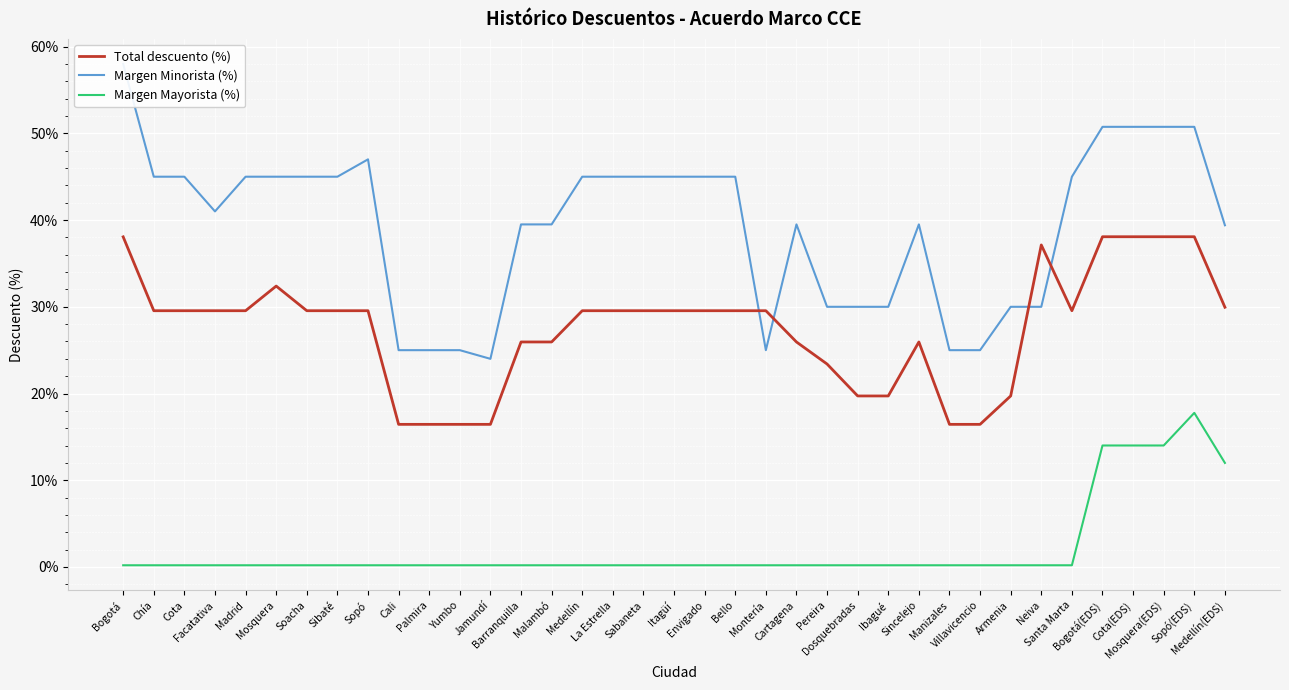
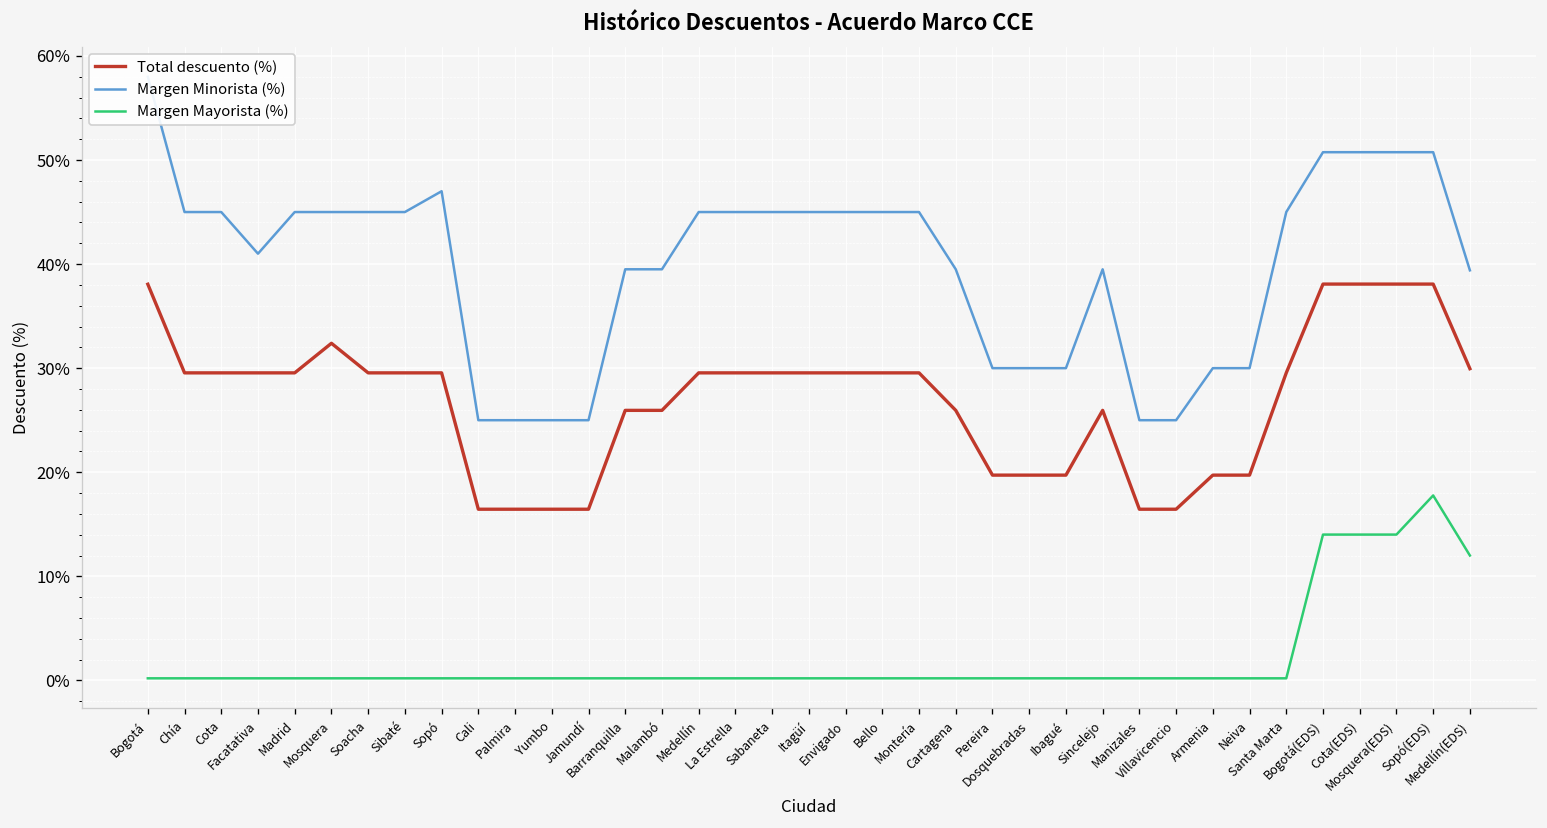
  {
    "Total descuento (%)": {
      "Bogotá": "38%",
      "Chía": "30%",
      "Cota": "30%",
      "Facatativa": "30%",
      "Madrid": "30%",
      "Mosquera": "32%",
      "Soacha": "30%",
      "Sibaté": "30%",
      "Sopó": "30%",
      "Cali": "16%",
      "Palmira": "16%",
      "Yumbo": "16%",
      "Jamundí": "16%",
      "Barranquilla": "26%",
      "Malambó": "26%",
      "Medellín": "30%",
      "La Estrella": "30%",
      "Sabaneta": "30%",
      "Itagüí": "30%",
      "Envigado": "30%",
      "Bello": "30%",
      "Montería": "30%",
      "Cartagena": "26%",
-     "Pereira": "23%",
+     "Pereira": "20%",
      "Dosquebradas": "20%",
      "Ibagué": "20%",
      "Sincelejo": "26%",
      "Manizales": "16%",
      "Villavicencio": "16%",
      "Armenia": "20%",
-     "Neiva": "37%",
+     "Neiva": "20%",
      "Santa Marta": "30%",
      "Bogotá(EDS)": "38%",
      "Cota(EDS)": "38%",
      "Mosquera(EDS)": "38%",
      "Sopó(EDS)": "38%",
      "Medellín(EDS)": "30%"
    },
    "Margen Minorista (%)": {
      "Chía": "45%",
      "Cota": "45%",
      "Facatativa": "41%",
      "Madrid": "45%",
      "Mosquera": "45%",
      "Soacha": "45%",
      "Sibaté": "45%",
      "Sopó": "47%",
      "Cali": "25%",
      "Palmira": "25%",
      "Yumbo": "25%",
-     "Jamundí": "24%",
+     "Jamundí": "25%",
      "Barranquilla": "40%",
      "Malambó": "40%",
      "Medellín": "45%",
      "La Estrella": "45%",
      "Sabaneta": "45%",
      "Itagüí": "45%",
      "Envigado": "45%",
      "Bello": "45%",
-     "Montería": "25%",
+     "Montería": "45%",
      "Cartagena": "40%",
      "Pereira": "30%",
      "Dosquebradas": "30%",
      "Ibagué": "30%",
      "Sincelejo": "40%",
      "Manizales": "25%",
      "Villavicencio": "25%",
      "Armenia": "30%",
      "Neiva": "30%",
      "Santa Marta": "45%",
      "Bogotá(EDS)": "51%",
      "Cota(EDS)": "51%",
      "Mosquera(EDS)": "51%",
      "Sopó(EDS)": "51%",
      "Medellín(EDS)": "39%"
    },
    "Margen Mayorista (%)": {
      "Bogotá": "0%",
      "Chía": "0%",
      "Cota": "0%",
      "Facatativa": "0%",
      "Madrid": "0%",
      "Mosquera": "0%",
      "Soacha": "0%",
      "Sibaté": "0%",
      "Sopó": "0%",
      "Cali": "0%",
      "Palmira": "0%",
      "Yumbo": "0%",
      "Jamundí": "0%",
      "Barranquilla": "0%",
      "Malambó": "0%",
      "Medellín": "0%",
      "La Estrella": "0%",
      "Sabaneta": "0%",
      "Itagüí": "0%",
      "Envigado": "0%",
      "Bello": "0%",
      "Montería": "0%",
      "Cartagena": "0%",
      "Pereira": "0%",
      "Dosquebradas": "0%",
      "Ibagué": "0%",
      "Sincelejo": "0%",
      "Manizales": "0%",
      "Villavicencio": "0%",
      "Armenia": "0%",
      "Neiva": "0%",
      "Santa Marta": "0%",
      "Bogotá(EDS)": "14%",
      "Cota(EDS)": "14%",
      "Mosquera(EDS)": "14%",
      "Sopó(EDS)": "18%",
      "Medellín(EDS)": "12%"
    }
  }
